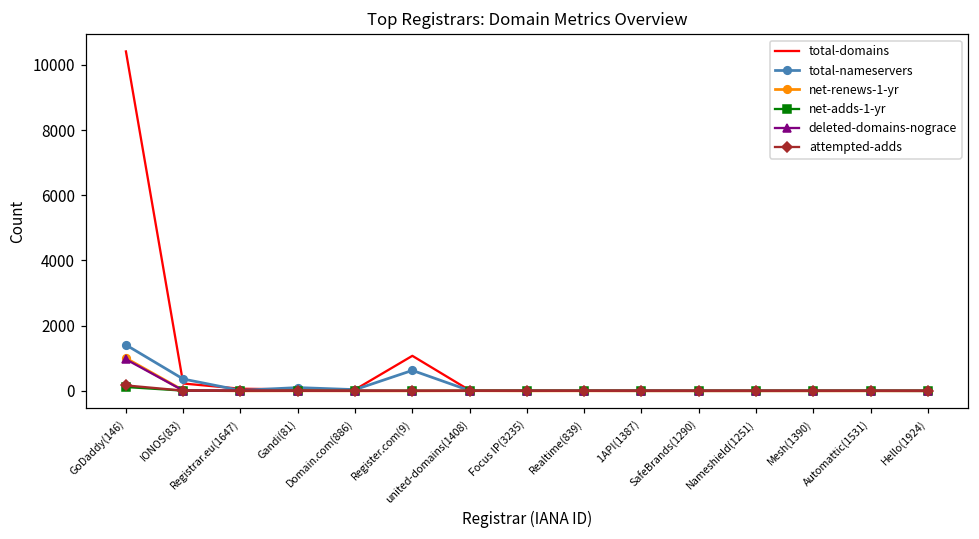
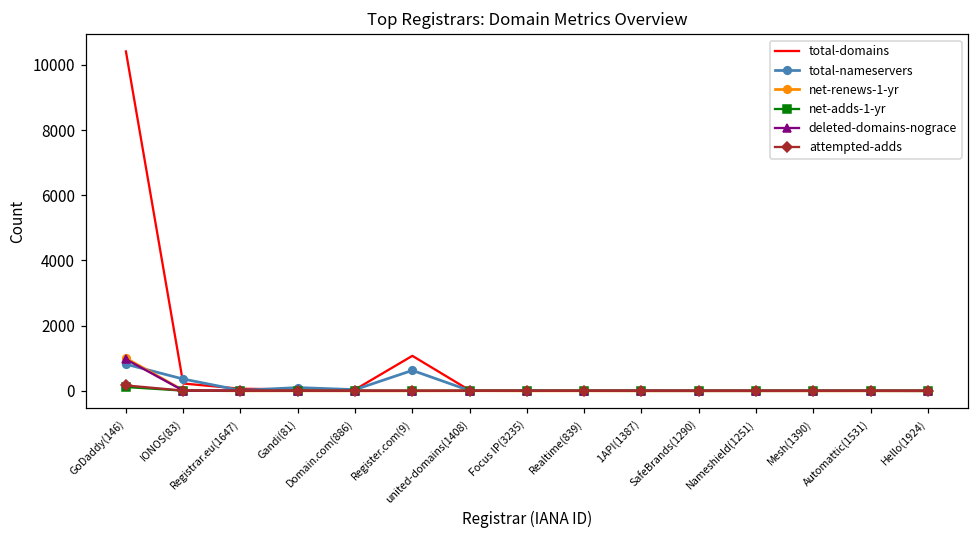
  {
    "total-domains": {
      "GoDaddy(146)": 10400,
      "IONOS(83)": 200,
      "Register.com(9)": 1100
    },
    "total-nameservers": {
-     "GoDaddy(146)": 1400,
+     "GoDaddy(146)": 800,
      "IONOS(83)": 400,
      "Register.com(9)": 600
    }
  }
